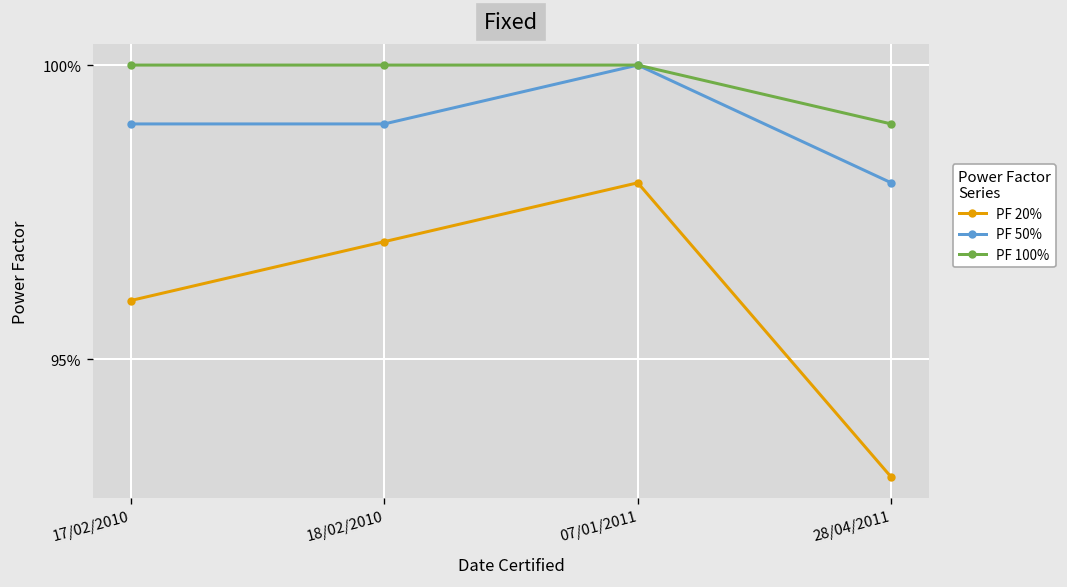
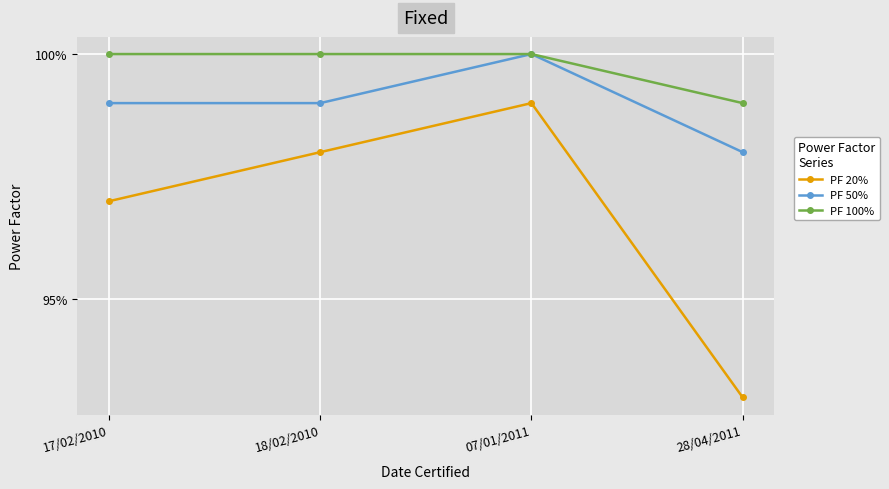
  {
    "PF 20%": {
-     "17/02/2010": "96.0%",
-     "18/02/2010": "97.0%",
-     "07/01/2011": "98.0%",
+     "17/02/2010": "97.0%",
+     "18/02/2010": "98.0%",
+     "07/01/2011": "99.0%",
      "28/04/2011": "93.0%"
    },
    "PF 50%": {
      "17/02/2010": "99.0%",
      "18/02/2010": "99.0%",
      "28/04/2011": "98.0%"
    },
    "PF 100%": {
      "17/02/2010": "100.0%",
      "18/02/2010": "100.0%",
      "28/04/2011": "99.0%"
    }
  }
